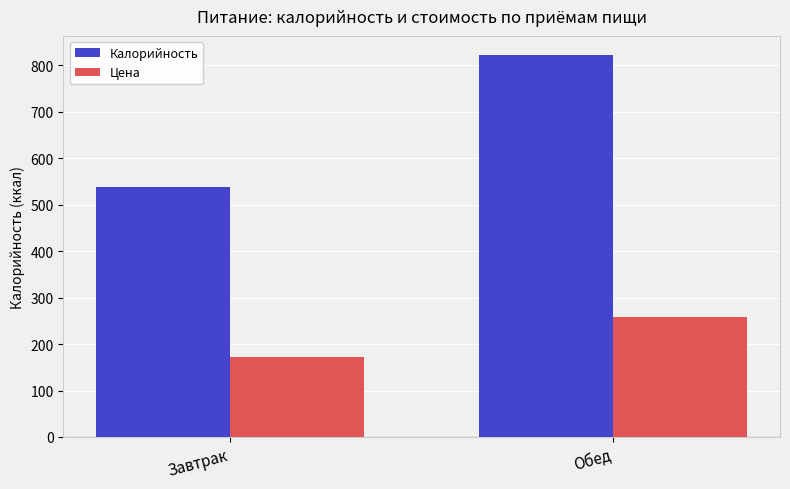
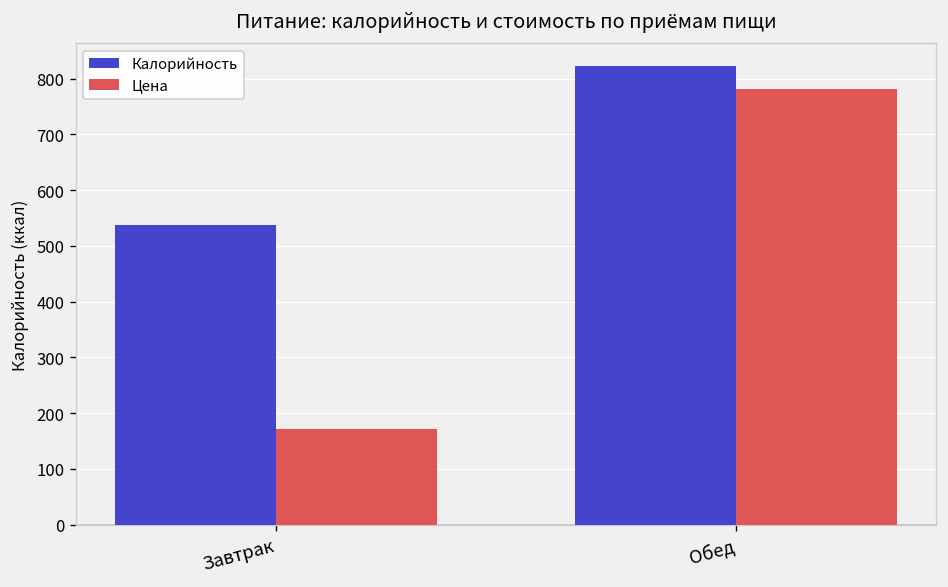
  {
    "Калорийность": {
      "Завтрак": 540,
      "Обед": 820
    },
    "Цена": {
      "Завтрак": 170,
-     "Обед": 260
+     "Обед": 780
    }
  }
